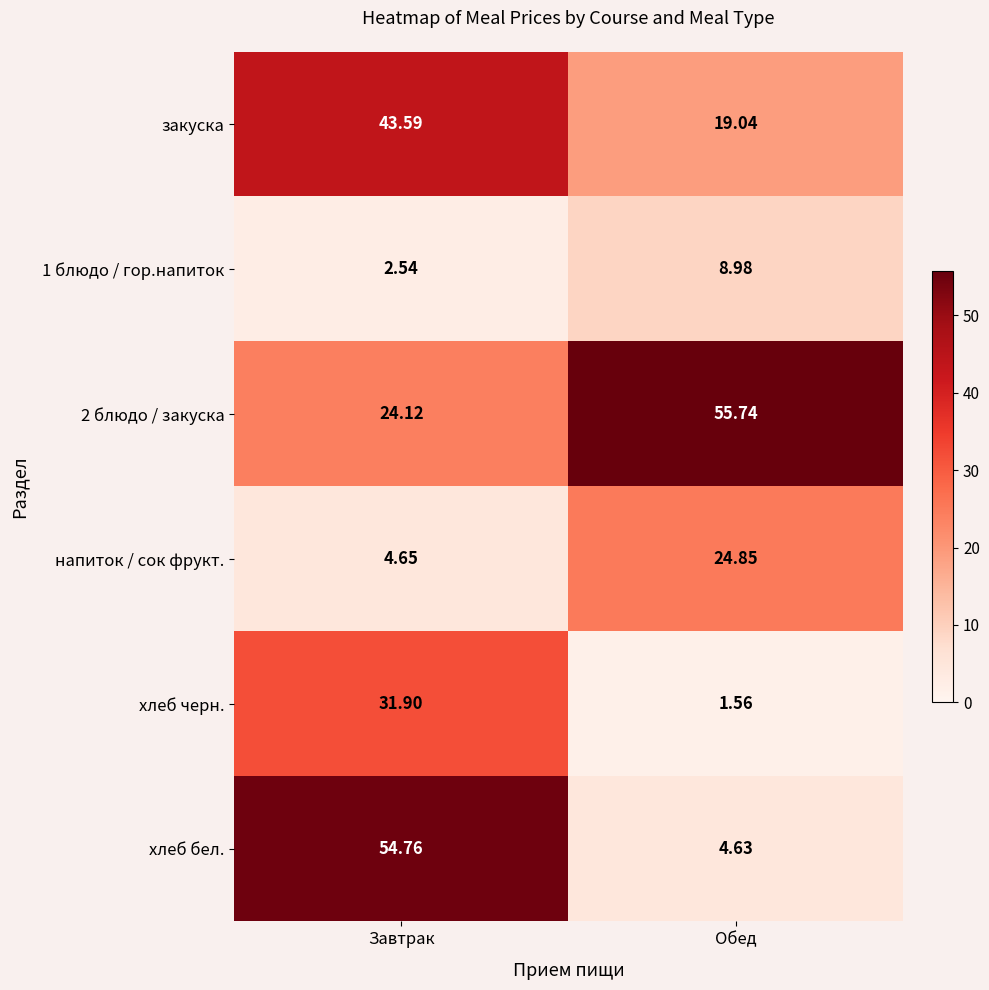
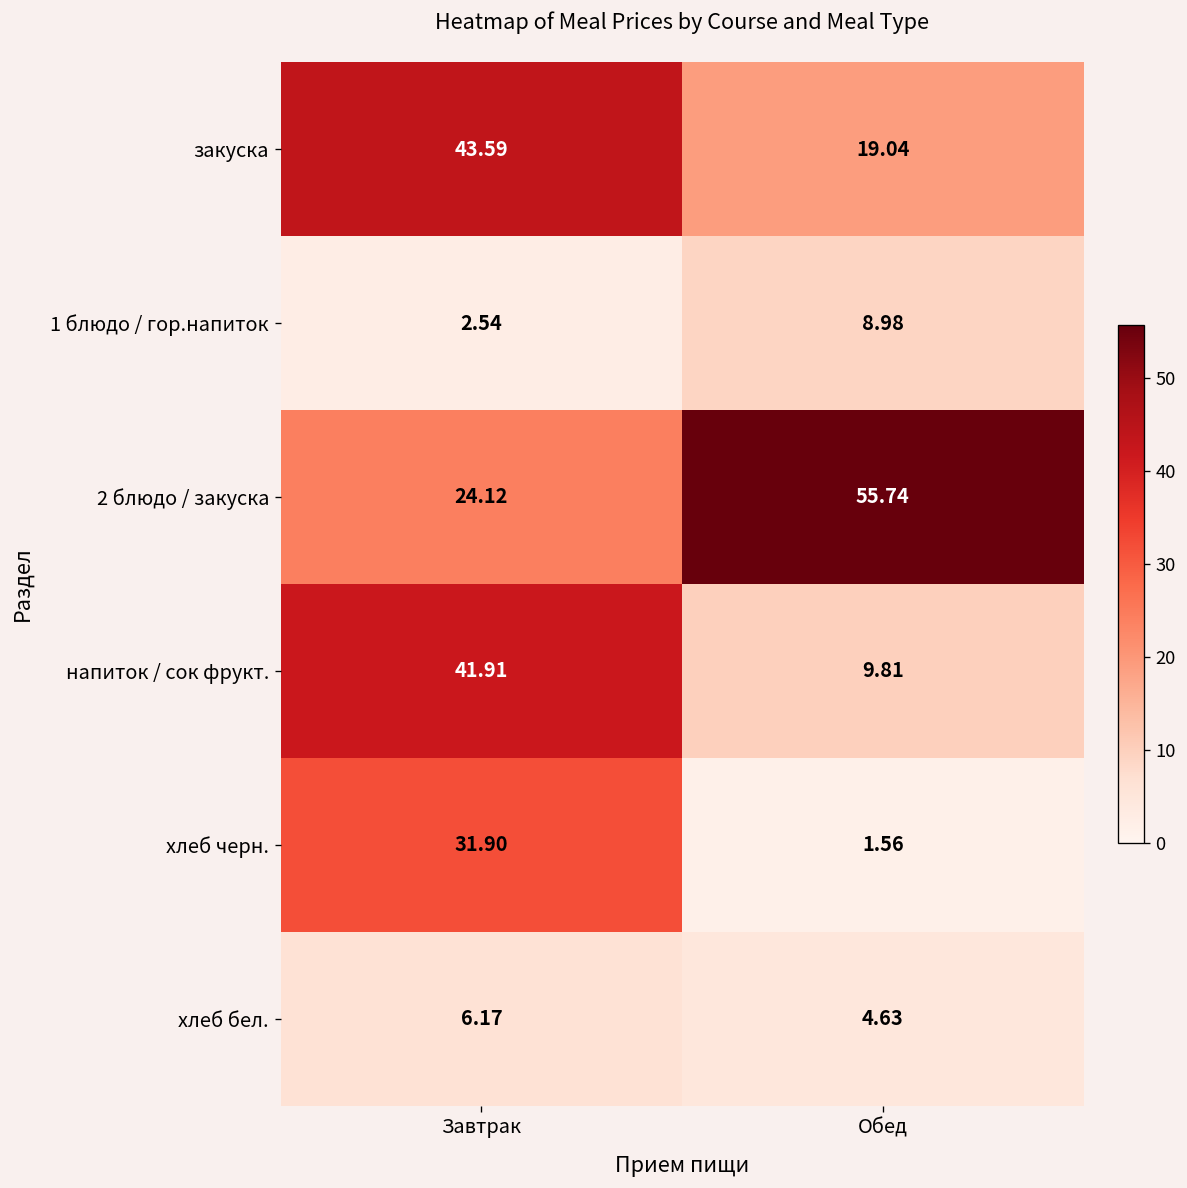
  {
    "закуска": {
      "Завтрак": 43.59,
      "Обед": 19.04
    },
    "1 блюдо / гор.напиток": {
      "Завтрак": 2.54,
      "Обед": 8.98
    },
    "2 блюдо / закуска": {
      "Завтрак": 24.12,
      "Обед": 55.74
    },
    "напиток / сок фрукт.": {
-     "Завтрак": 4.65,
-     "Обед": 24.85
+     "Завтрак": 41.91,
+     "Обед": 9.81
    },
    "хлеб черн.": {
      "Завтрак": 31.90,
      "Обед": 1.56
    },
    "хлеб бел.": {
-     "Завтрак": 54.76,
+     "Завтрак": 6.17,
      "Обед": 4.63
    }
  }
